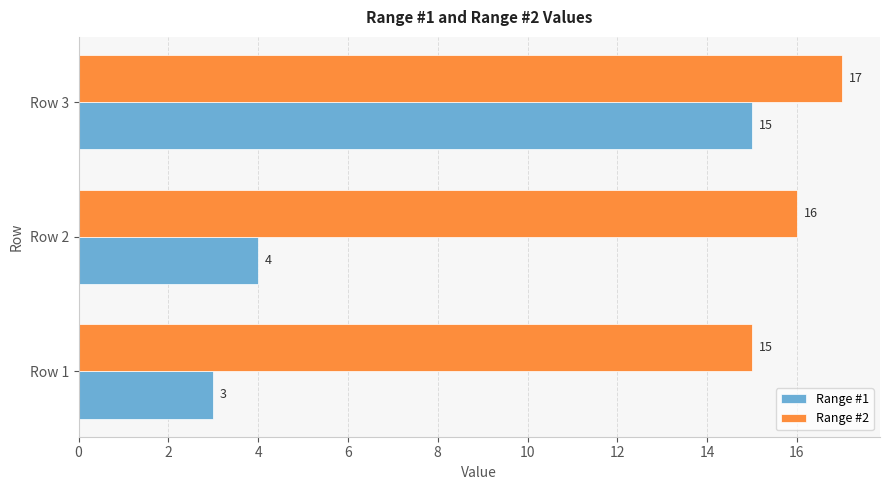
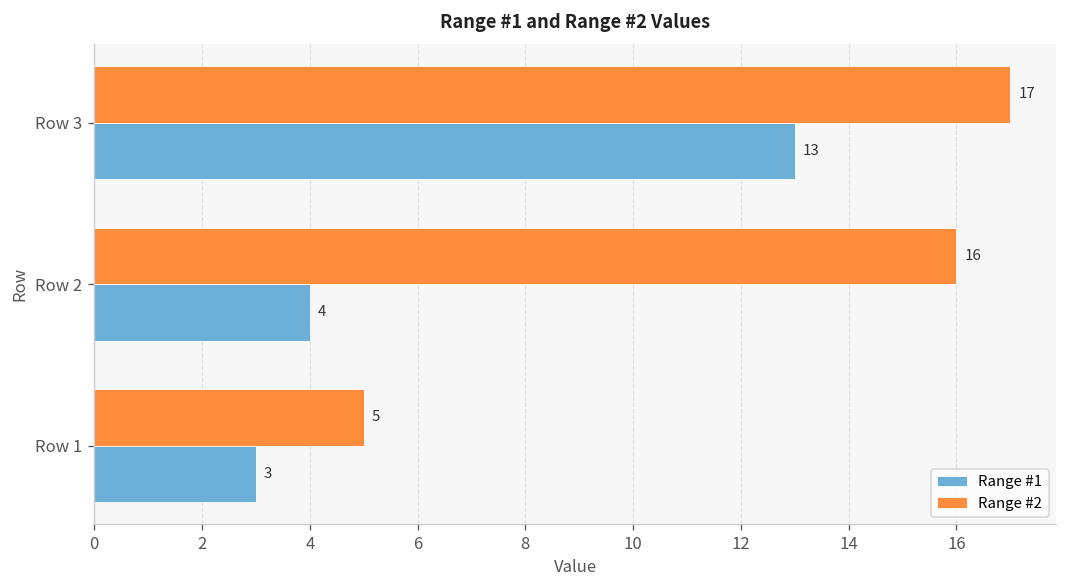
  {
    "Range #1": {
-     "Row 3": 15,
+     "Row 3": 13,
      "Row 2": 4,
      "Row 1": 3
    },
    "Range #2": {
      "Row 3": 17,
      "Row 2": 16,
-     "Row 1": 15
+     "Row 1": 5
    }
  }
